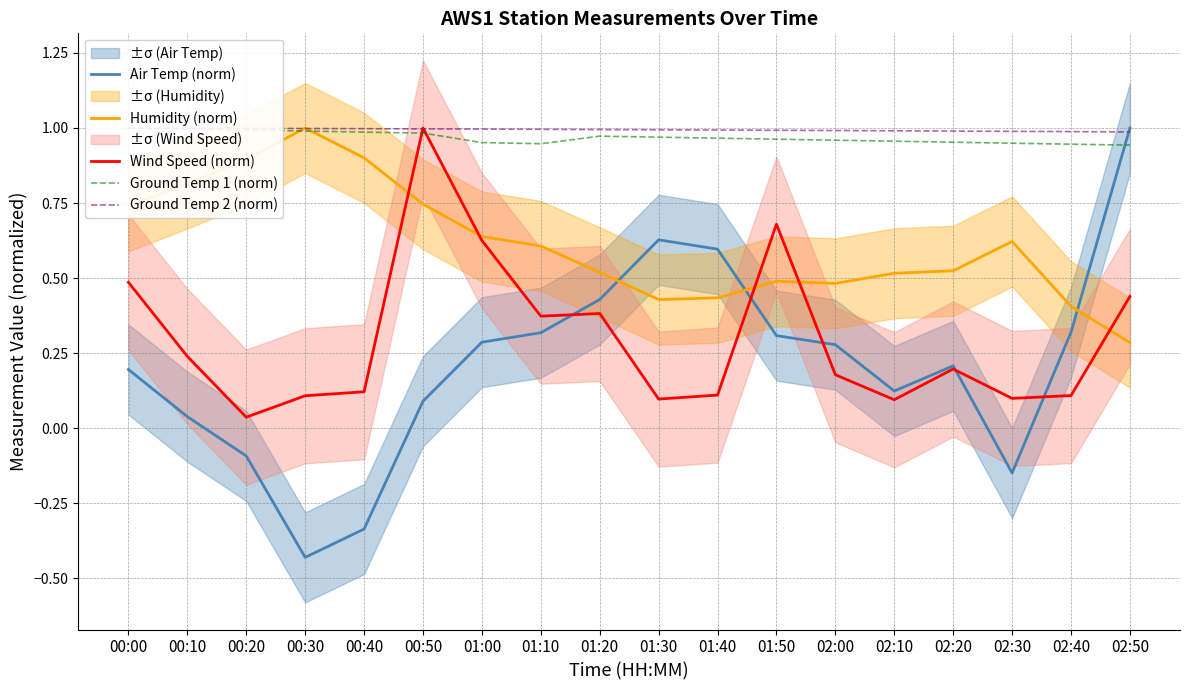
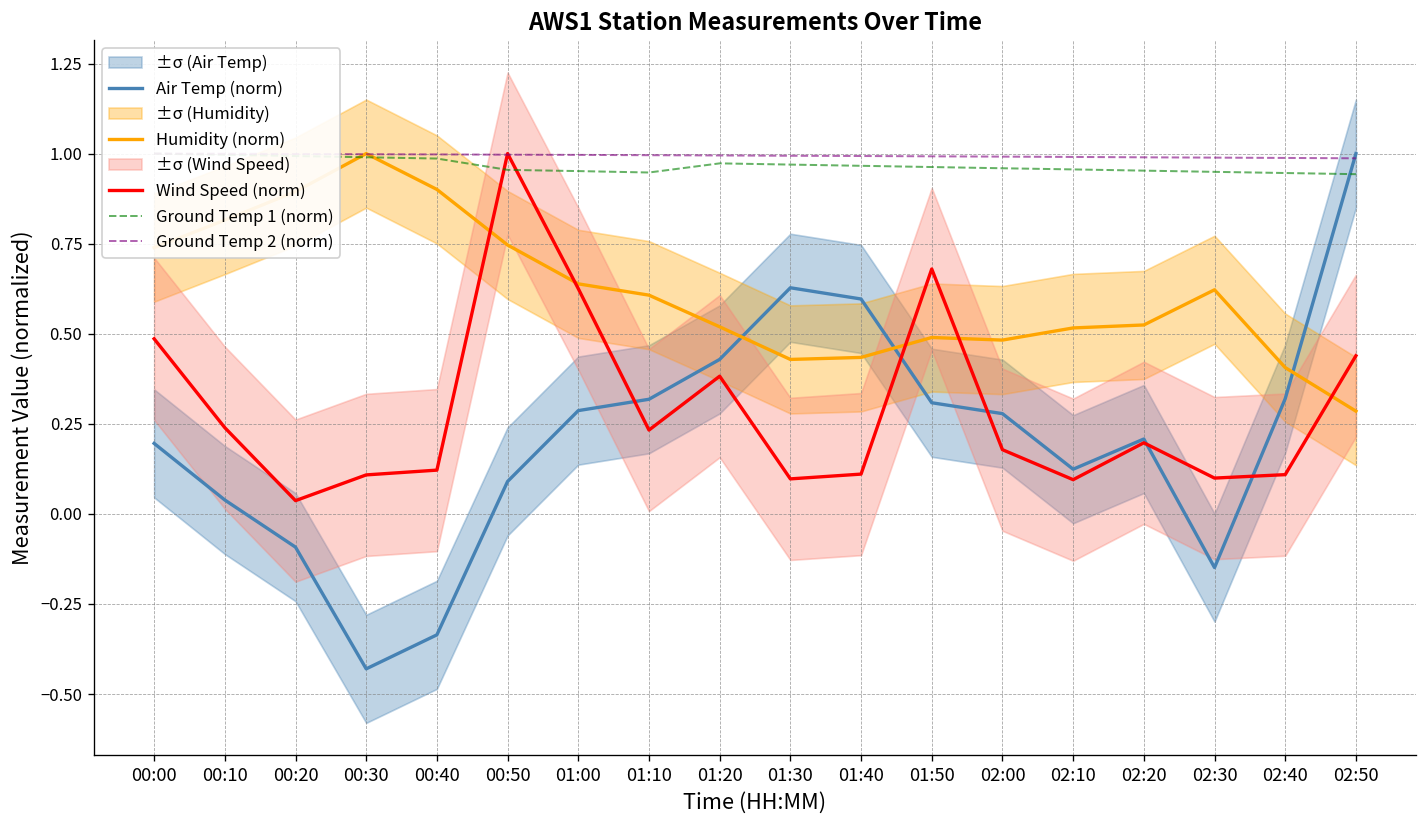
  {
    "Wind Speed (norm)": {
      "00:00": 0.49,
      "00:10": 0.24,
      "00:20": 0.04,
      "00:30": 0.11,
      "00:40": 0.12,
      "01:00": 0.63,
-     "01:10": 0.37,
+     "01:10": 0.23,
      "01:20": 0.38,
      "01:30": 0.10,
      "01:40": 0.11,
      "01:50": 0.68,
      "02:00": 0.18,
      "02:10": 0.09,
      "02:20": 0.20,
      "02:30": 0.10,
      "02:40": 0.11
    },
    "Ground Temp 1 (norm)": {
      "00:40": 0.99,
-     "00:50": 0.98,
+     "00:50": 0.95,
      "01:00": 0.95,
      "01:10": 0.95,
      "01:20": 0.97,
      "01:30": 0.97,
      "01:40": 0.97,
      "01:50": 0.96,
      "02:00": 0.96,
      "02:10": 0.96,
      "02:20": 0.95,
      "02:30": 0.95,
      "02:40": 0.95,
      "02:50": 0.94
    },
    "Ground Temp 2 (norm)": {
      "00:40": 1.00,
      "01:00": 1.00,
      "01:10": 1.00,
      "01:20": 0.99,
      "01:30": 0.99,
      "01:40": 0.99,
      "01:50": 0.99,
      "02:00": 0.99,
      "02:10": 0.99,
      "02:20": 0.99,
      "02:30": 0.99,
      "02:40": 0.99,
      "02:50": 0.99
    }
  }
